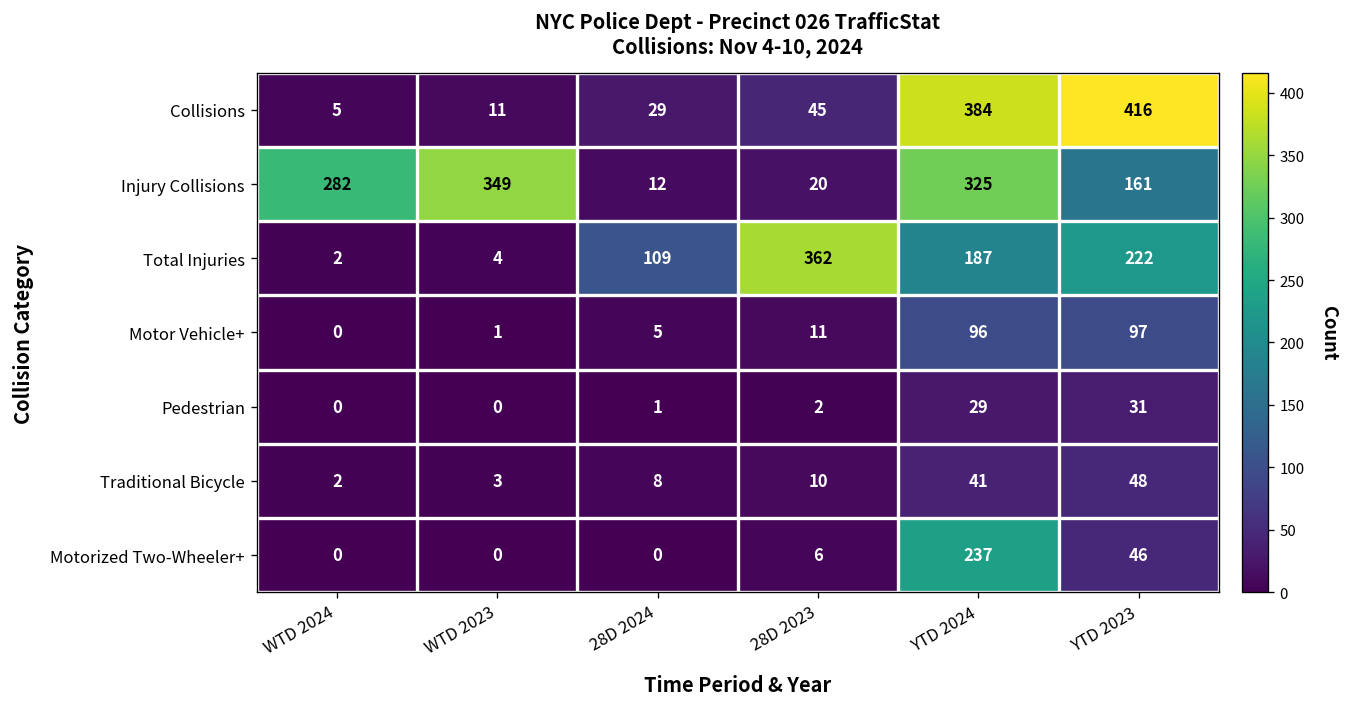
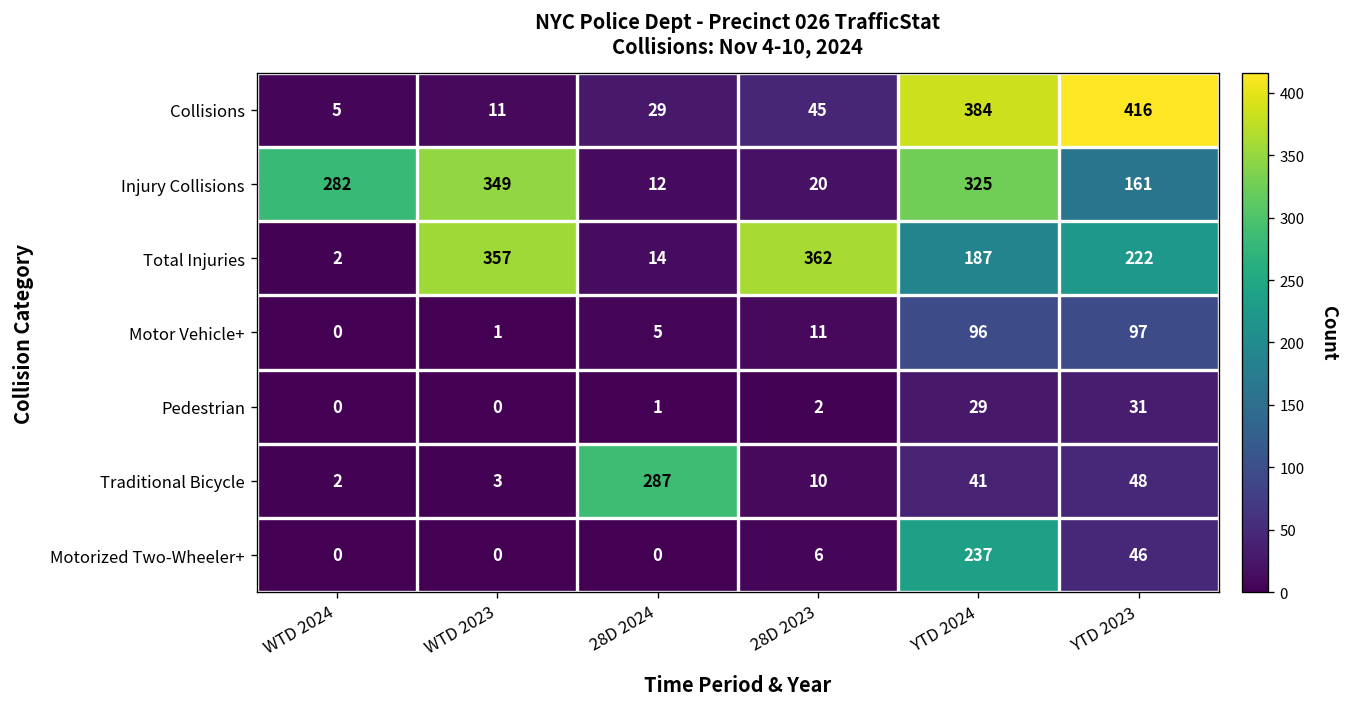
  {
    "Collisions": {
      "WTD 2024": 5,
      "WTD 2023": 11,
      "28D 2024": 29,
      "28D 2023": 45,
      "YTD 2024": 384,
      "YTD 2023": 416
    },
    "Injury Collisions": {
      "WTD 2024": 282,
      "WTD 2023": 349,
      "28D 2024": 12,
      "28D 2023": 20,
      "YTD 2024": 325,
      "YTD 2023": 161
    },
    "Total Injuries": {
      "WTD 2024": 2,
-     "WTD 2023": 4,
-     "28D 2024": 109,
+     "WTD 2023": 357,
+     "28D 2024": 14,
      "28D 2023": 362,
      "YTD 2024": 187,
      "YTD 2023": 222
    },
    "Motor Vehicle+": {
      "WTD 2024": 0,
      "WTD 2023": 1,
      "28D 2024": 5,
      "28D 2023": 11,
      "YTD 2024": 96,
      "YTD 2023": 97
    },
    "Pedestrian": {
      "WTD 2024": 0,
      "WTD 2023": 0,
      "28D 2024": 1,
      "28D 2023": 2,
      "YTD 2024": 29,
      "YTD 2023": 31
    },
    "Traditional Bicycle": {
      "WTD 2024": 2,
      "WTD 2023": 3,
-     "28D 2024": 8,
+     "28D 2024": 287,
      "28D 2023": 10,
      "YTD 2024": 41,
      "YTD 2023": 48
    },
    "Motorized Two-Wheeler+": {
      "WTD 2024": 0,
      "WTD 2023": 0,
      "28D 2024": 0,
      "28D 2023": 6,
      "YTD 2024": 237,
      "YTD 2023": 46
    }
  }
